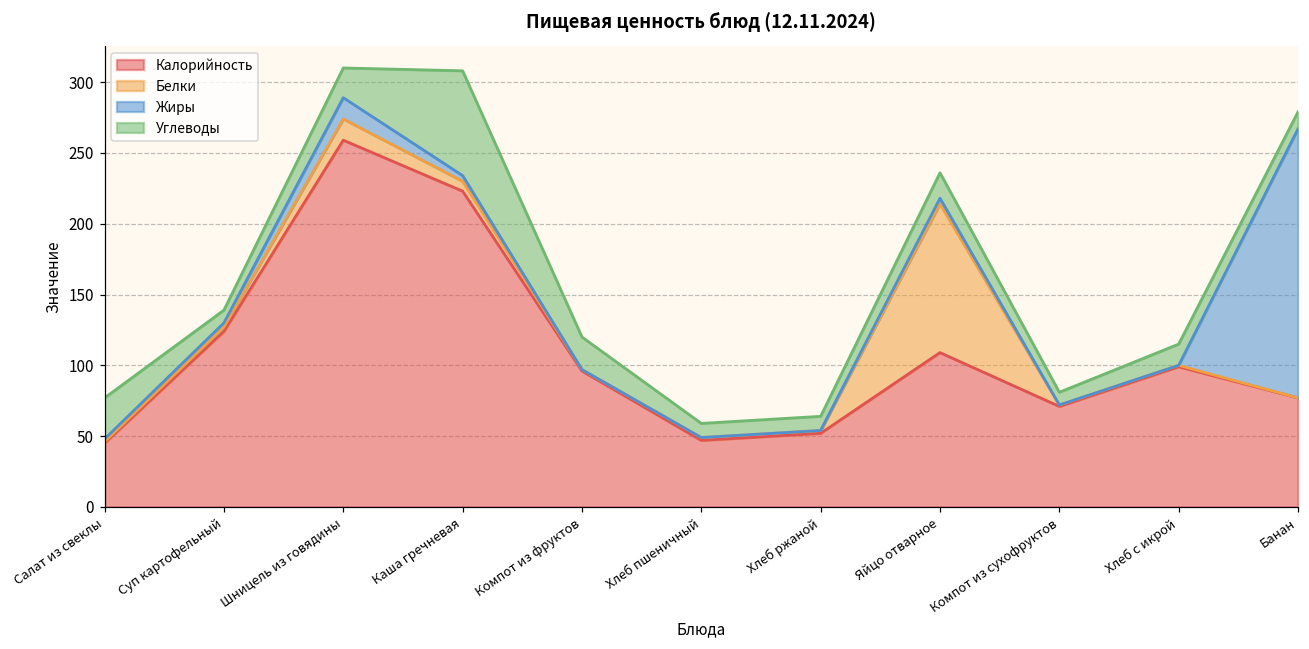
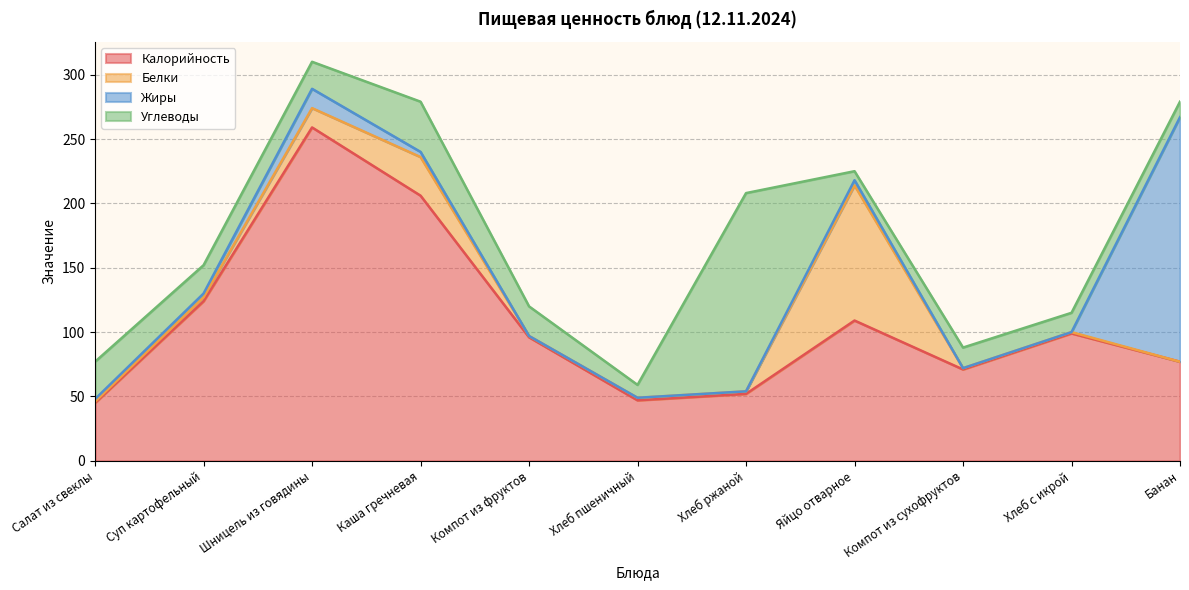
  {
    "Калорийность": {
      "Суп картофельный": 124,
      "Шницель из говядины": 259,
-     "Каша гречневая": 223,
+     "Каша гречневая": 206,
      "Хлеб ржаной": 52,
      "Яйцо отварное": 109
    },
    "Белки": {
      "Суп картофельный": 3,
      "Шницель из говядины": 15,
-     "Каша гречневая": 7,
+     "Каша гречневая": 30,
      "Яйцо отварное": 105
    },
    "Жиры": {
      "Суп картофельный": 3,
      "Шницель из говядины": 15,
      "Каша гречневая": 4,
      "Яйцо отварное": 4,
      "Банан": 190
    },
    "Углеводы": {
      "Салат из свеклы": 29,
-     "Суп картофельный": 9,
+     "Суп картофельный": 22,
      "Шницель из говядины": 21,
-     "Каша гречневая": 74,
+     "Каша гречневая": 39,
      "Компот из фруктов": 23,
      "Хлеб пшеничный": 10,
-     "Хлеб ржаной": 10,
-     "Яйцо отварное": 18,
-     "Компот из сухофруктов": 9,
+     "Хлеб ржаной": 154,
+     "Яйцо отварное": 7,
+     "Компот из сухофруктов": 16,
      "Хлеб с икрой": 15,
      "Банан": 12
    }
  }
